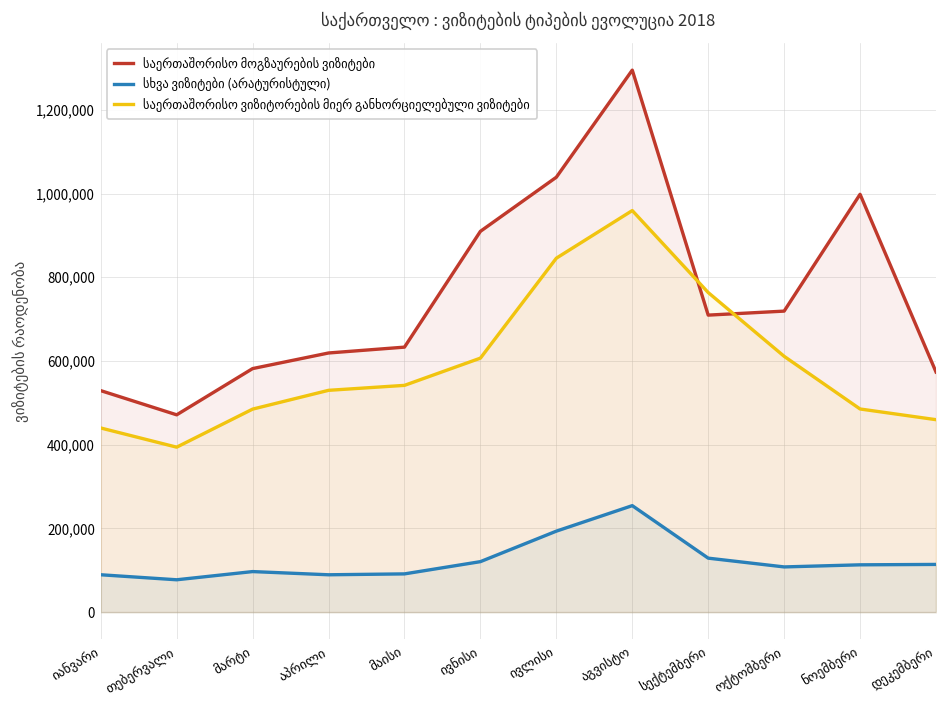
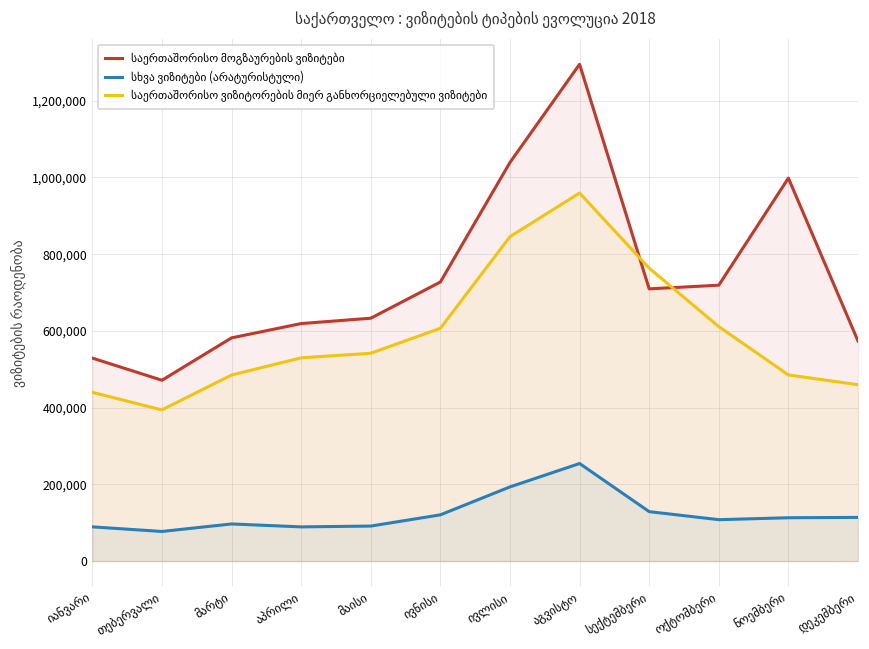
  {
    "საერთაშორისო მოგზაურების ვიზიტები": {
      "იანვარი": "530,000",
      "თებერვალი": "470,000",
      "მარტი": "580,000",
      "აპრილი": "620,000",
      "მაისი": "630,000",
-     "ივნისი": "910,000",
+     "ივნისი": "730,000",
      "ივლისი": "1,040,000",
      "აგვისტო": "1,290,000",
      "სექტემბერი": "710,000",
      "ოქტომბერი": "720,000",
      "ნოემბერი": "1,000,000",
      "დეკემბერი": "570,000"
    },
    "სხვა ვიზიტები (არატურისტული)": {
      "იანვარი": "90,000",
      "თებერვალი": "80,000",
      "მარტი": "100,000",
      "აპრილი": "90,000",
      "მაისი": "90,000",
      "ივნისი": "120,000",
      "ივლისი": "190,000",
      "აგვისტო": "250,000",
      "სექტემბერი": "130,000",
      "ოქტომბერი": "110,000",
      "ნოემბერი": "110,000",
      "დეკემბერი": "110,000"
    },
    "საერთაშორისო ვიზიტორების მიერ განხორციელებული ვიზიტები": {
      "იანვარი": "440,000",
      "თებერვალი": "390,000",
      "მარტი": "480,000",
      "აპრილი": "530,000",
      "მაისი": "540,000",
      "ივნისი": "610,000",
      "ივლისი": "850,000",
      "აგვისტო": "960,000",
      "სექტემბერი": "760,000",
      "ოქტომბერი": "610,000",
      "ნოემბერი": "490,000",
      "დეკემბერი": "460,000"
    }
  }
